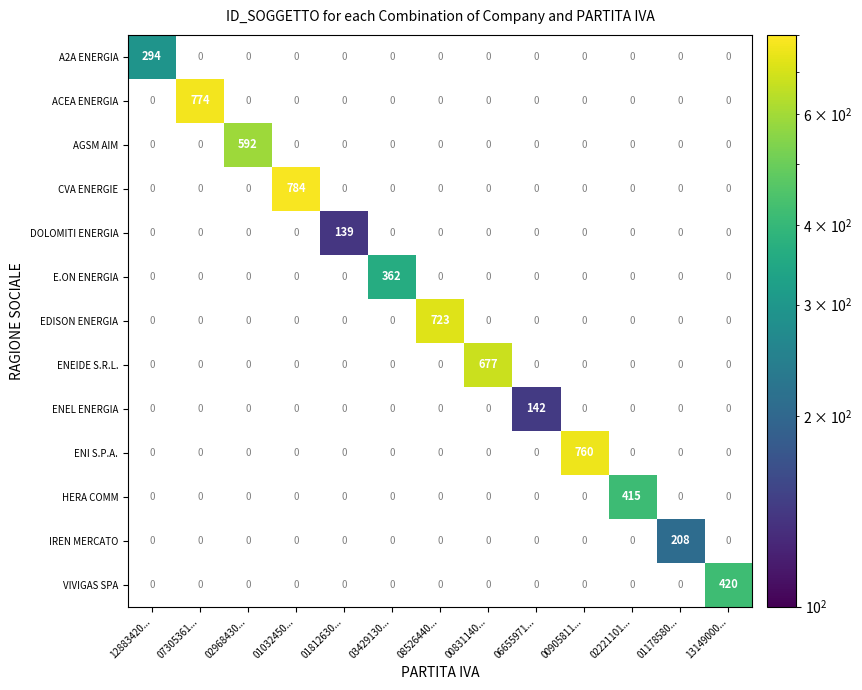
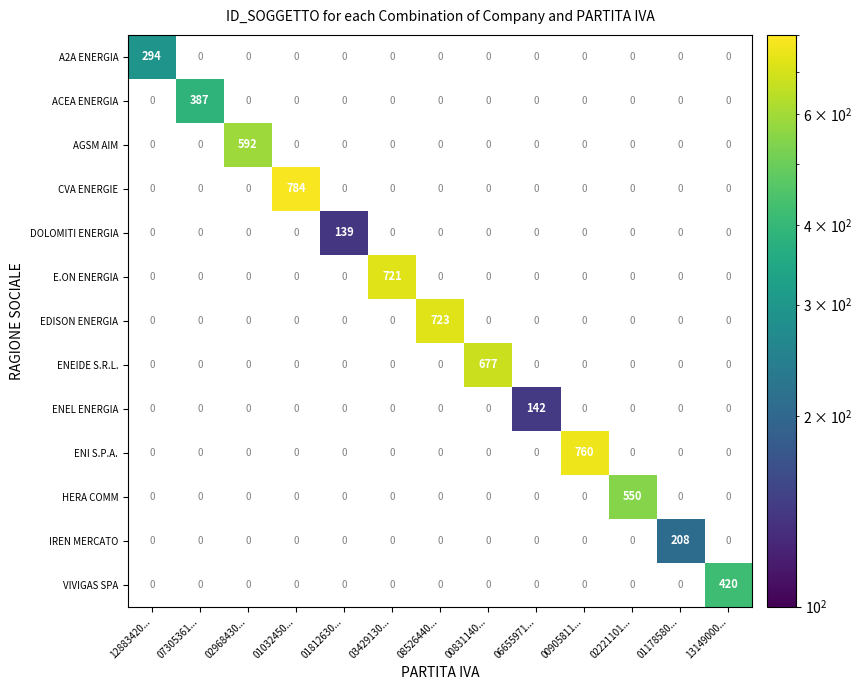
  {
    "A2A ENERGIA": {
      "12883420...": 294
    },
    "ACEA ENERGIA": {
-     "07305361...": 774
+     "07305361...": 387
    },
    "AGSM AIM": {
      "02968430...": 592
    },
    "CVA ENERGIE": {
      "01032450...": 784
    },
    "DOLOMITI ENERGIA": {
      "01812630...": 139
    },
    "E.ON ENERGIA": {
-     "03429130...": 362
+     "03429130...": 721
    },
    "EDISON ENERGIA": {
      "08526440...": 723
    },
    "ENEIDE S.R.L.": {
      "00831140...": 677
    },
    "ENEL ENERGIA": {
      "06655971...": 142
    },
    "ENI S.P.A.": {
      "00905811...": 760
    },
    "HERA COMM": {
-     "02221101...": 415
+     "02221101...": 550
    },
    "IREN MERCATO": {
      "01178580...": 208
    },
    "VIVIGAS SPA": {
      "13149000...": 420
    }
  }
